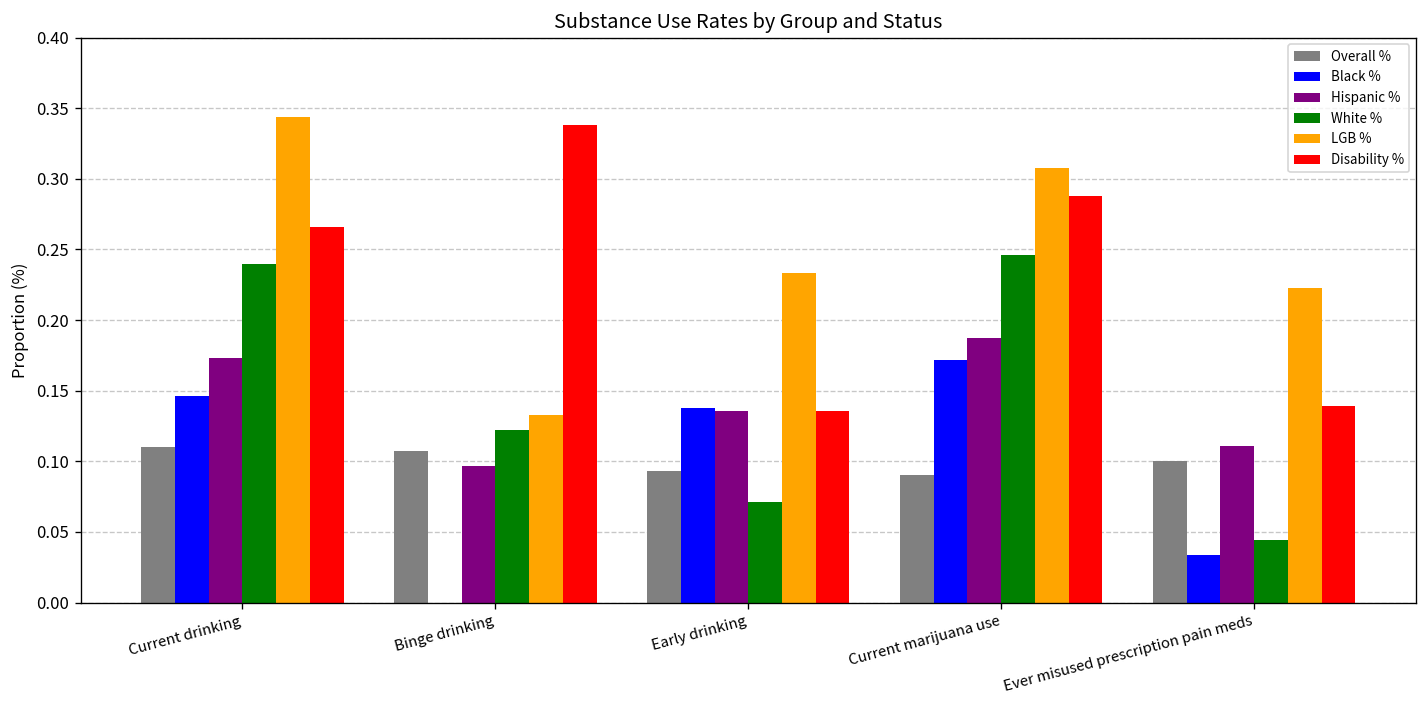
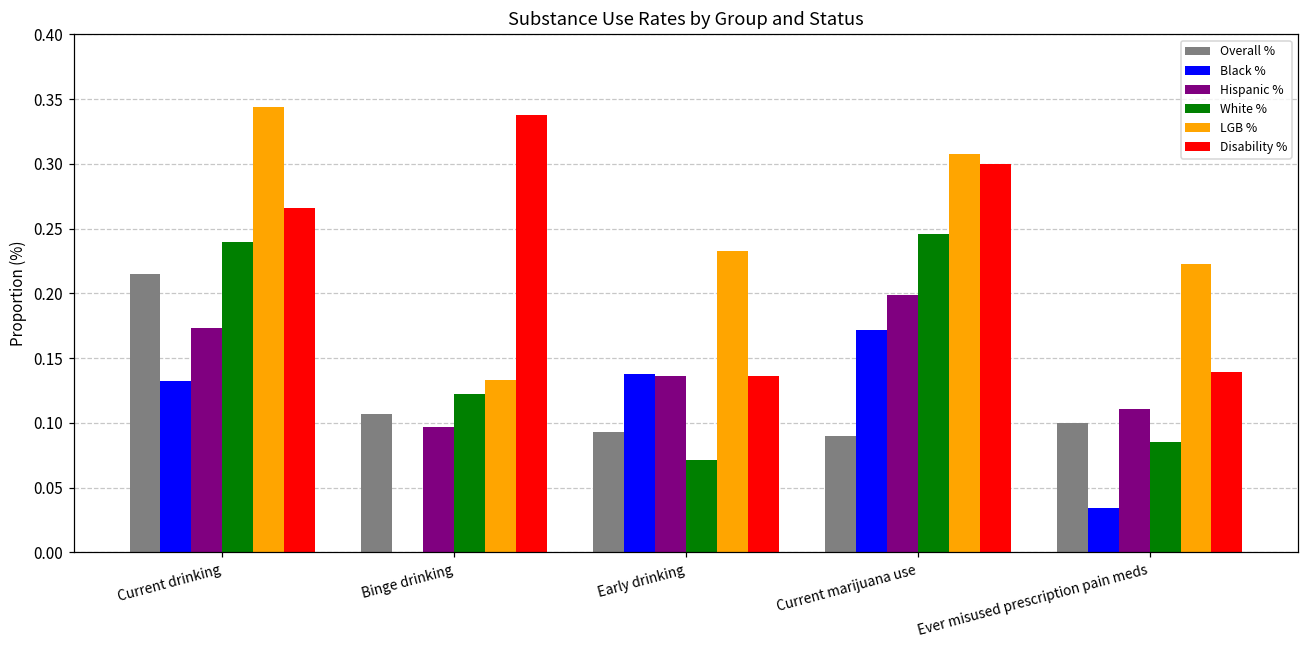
  {
    "Overall %": {
-     "Current drinking": 0.110,
+     "Current drinking": 0.215,
      "Binge drinking": 0.107,
      "Early drinking": 0.093,
      "Current marijuana use": 0.090,
      "Ever misused prescription pain meds": 0.100
    },
    "Black %": {
-     "Current drinking": 0.146,
+     "Current drinking": 0.132,
      "Binge drinking": 0.000,
      "Early drinking": 0.138,
      "Current marijuana use": 0.172,
      "Ever misused prescription pain meds": 0.034
    },
    "Hispanic %": {
      "Current drinking": 0.173,
      "Binge drinking": 0.097,
      "Early drinking": 0.136,
-     "Current marijuana use": 0.187,
+     "Current marijuana use": 0.199,
      "Ever misused prescription pain meds": 0.111
    },
    "White %": {
      "Current drinking": 0.240,
      "Binge drinking": 0.122,
      "Early drinking": 0.071,
      "Current marijuana use": 0.246,
-     "Ever misused prescription pain meds": 0.044
+     "Ever misused prescription pain meds": 0.085
    },
    "LGB %": {
      "Current drinking": 0.344,
      "Binge drinking": 0.133,
      "Early drinking": 0.233,
      "Current marijuana use": 0.308,
      "Ever misused prescription pain meds": 0.223
    },
    "Disability %": {
      "Current drinking": 0.266,
      "Binge drinking": 0.338,
      "Early drinking": 0.136,
-     "Current marijuana use": 0.288,
+     "Current marijuana use": 0.300,
      "Ever misused prescription pain meds": 0.139
    }
  }
